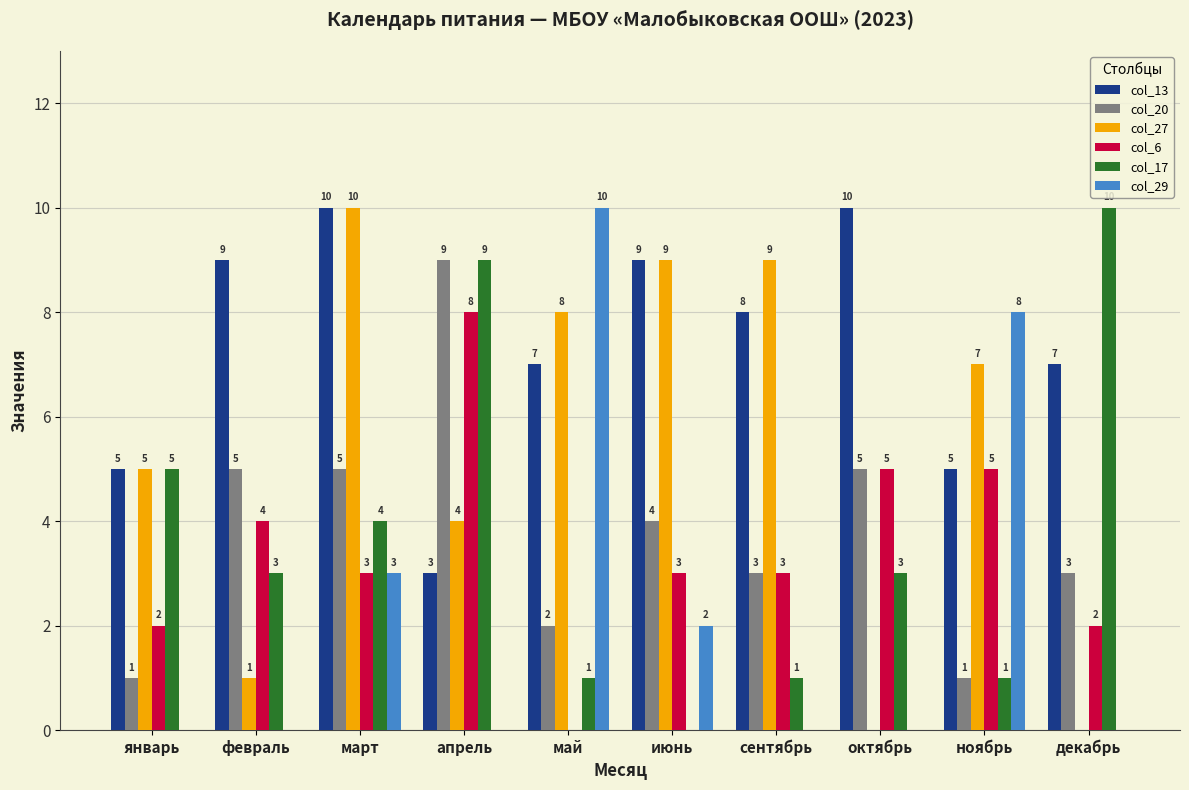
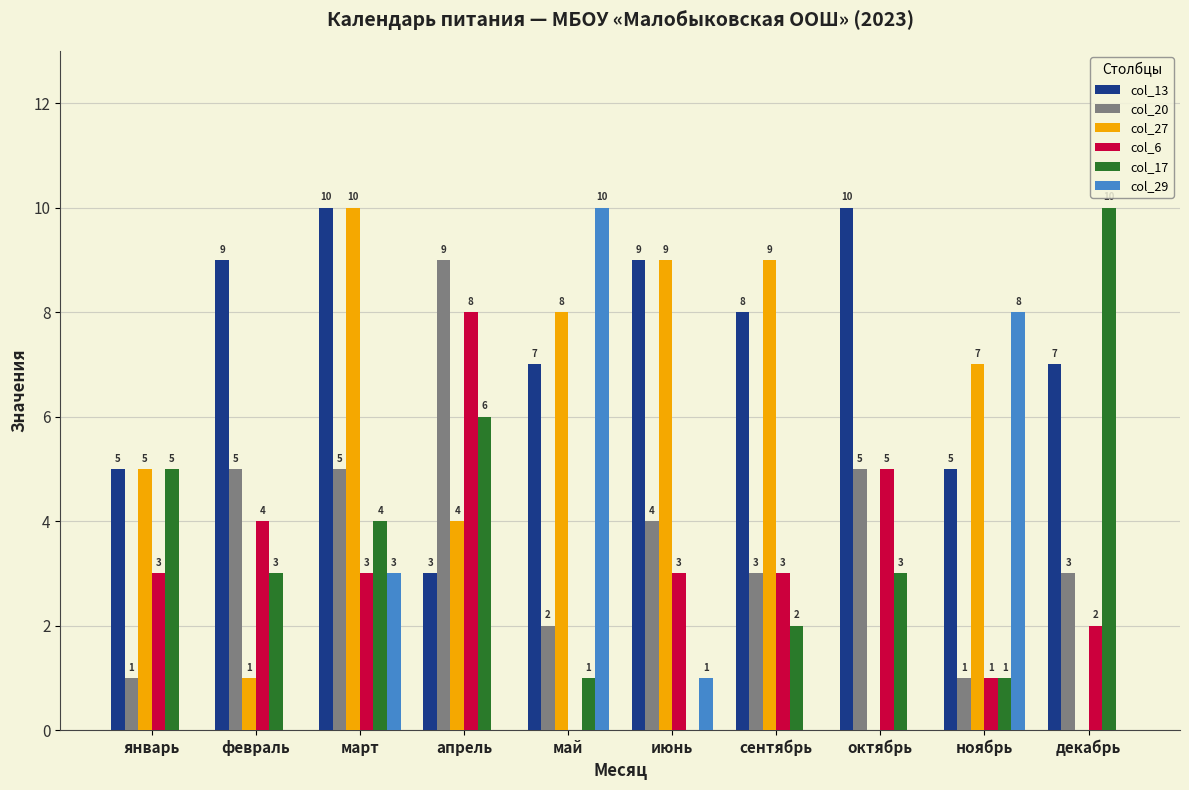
  {
    "col_13": {
      "январь": 5,
      "февраль": 9,
      "март": 10,
      "апрель": 3,
      "май": 7,
      "июнь": 9,
      "сентябрь": 8,
      "октябрь": 10,
      "ноябрь": 5,
      "декабрь": 7
    },
    "col_20": {
      "январь": 1,
      "февраль": 5,
      "март": 5,
      "апрель": 9,
      "май": 2,
      "июнь": 4,
      "сентябрь": 3,
      "октябрь": 5,
      "ноябрь": 1,
      "декабрь": 3
    },
    "col_27": {
      "январь": 5,
      "февраль": 1,
      "март": 10,
      "апрель": 4,
      "май": 8,
      "июнь": 9,
      "сентябрь": 9,
      "ноябрь": 7
    },
    "col_6": {
-     "январь": 2,
+     "январь": 3,
      "февраль": 4,
      "март": 3,
      "апрель": 8,
      "июнь": 3,
      "сентябрь": 3,
      "октябрь": 5,
-     "ноябрь": 5,
+     "ноябрь": 1,
      "декабрь": 2
    },
    "col_17": {
      "январь": 5,
      "февраль": 3,
      "март": 4,
-     "апрель": 9,
+     "апрель": 6,
      "май": 1,
-     "сентябрь": 1,
+     "сентябрь": 2,
      "октябрь": 3,
      "ноябрь": 1
    },
    "col_29": {
      "март": 3,
      "май": 10,
-     "июнь": 2,
+     "июнь": 1,
      "ноябрь": 8
    }
  }
